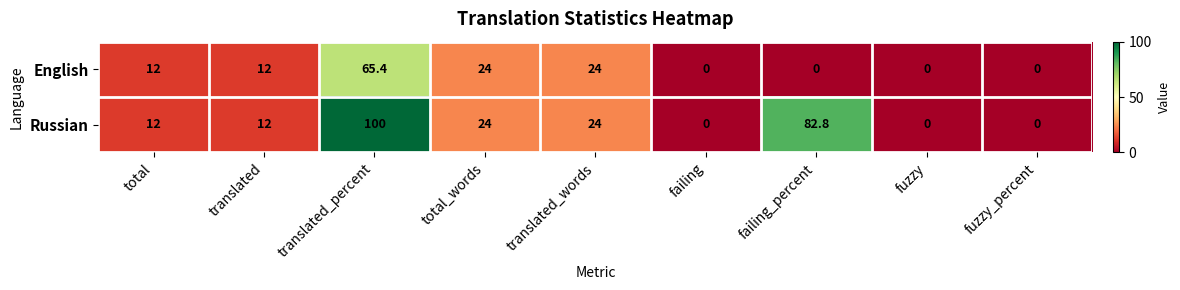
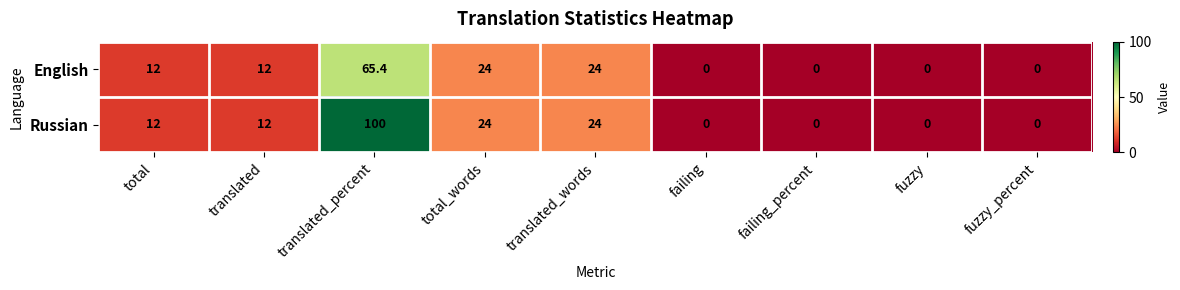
  {
    "English": {
      "total": 12,
      "translated": 12,
      "translated_percent": 65.4,
      "total_words": 24,
      "translated_words": 24,
      "failing": 0,
      "failing_percent": 0,
      "fuzzy": 0,
      "fuzzy_percent": 0
    },
    "Russian": {
      "total": 12,
      "translated": 12,
      "translated_percent": 100,
      "total_words": 24,
      "translated_words": 24,
      "failing": 0,
-     "failing_percent": 82.8,
+     "failing_percent": 0,
      "fuzzy": 0,
      "fuzzy_percent": 0
    }
  }
